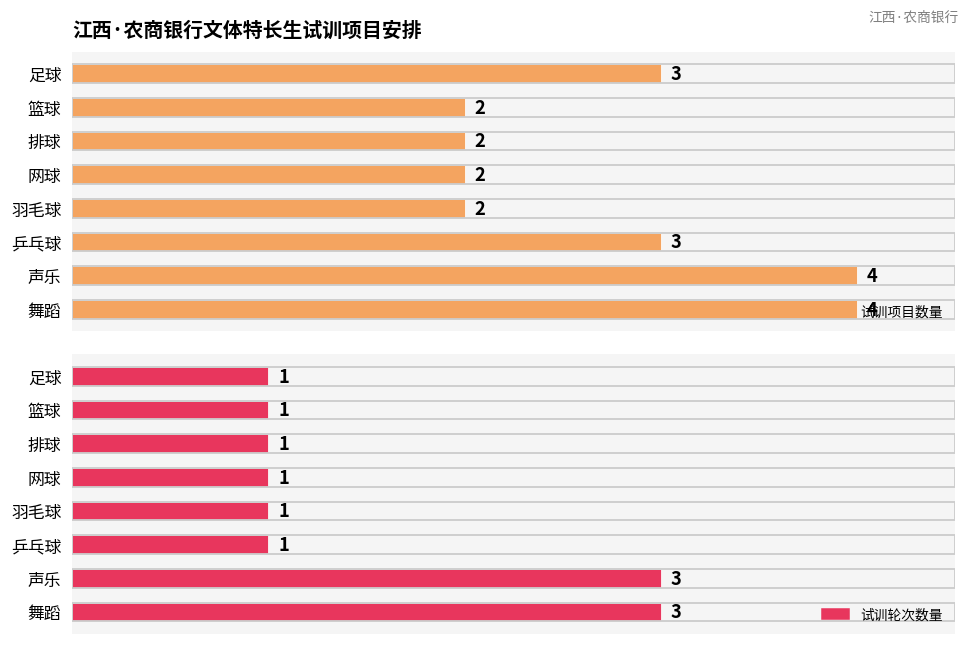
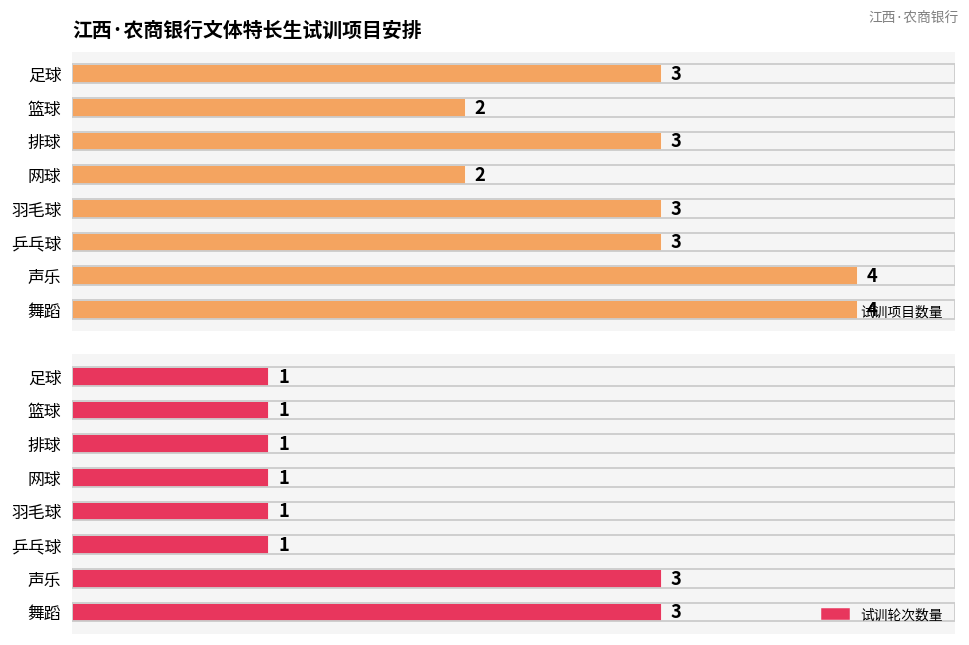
  {
    "江西·农商银行文体特长生试训项目安排": {
      "足球": 3,
      "篮球": 2,
-     "排球": 2,
+     "排球": 3,
      "网球": 2,
-     "羽毛球": 2,
+     "羽毛球": 3,
      "乒乓球": 3,
      "声乐": 4,
      "舞蹈": 4
    }
  }
